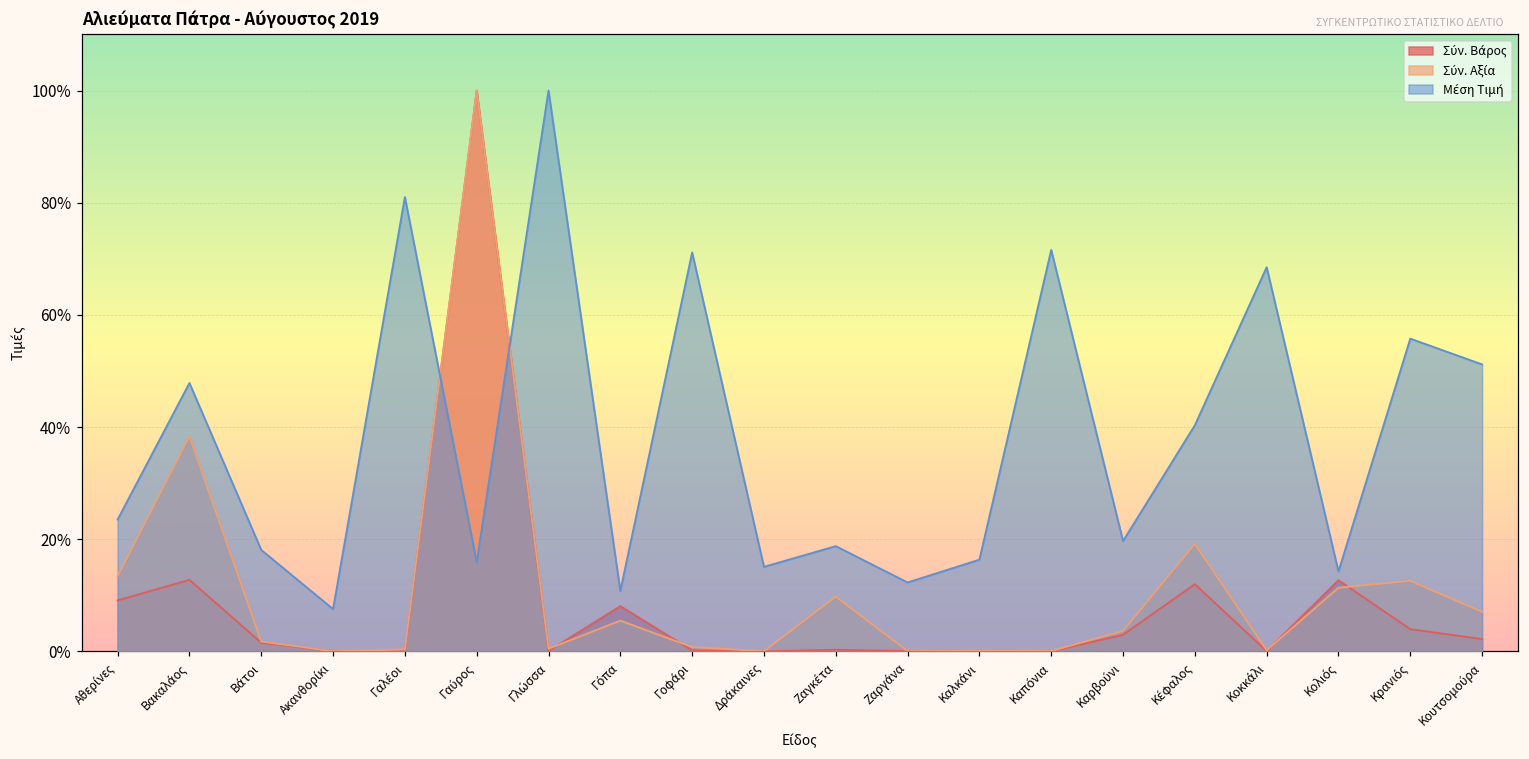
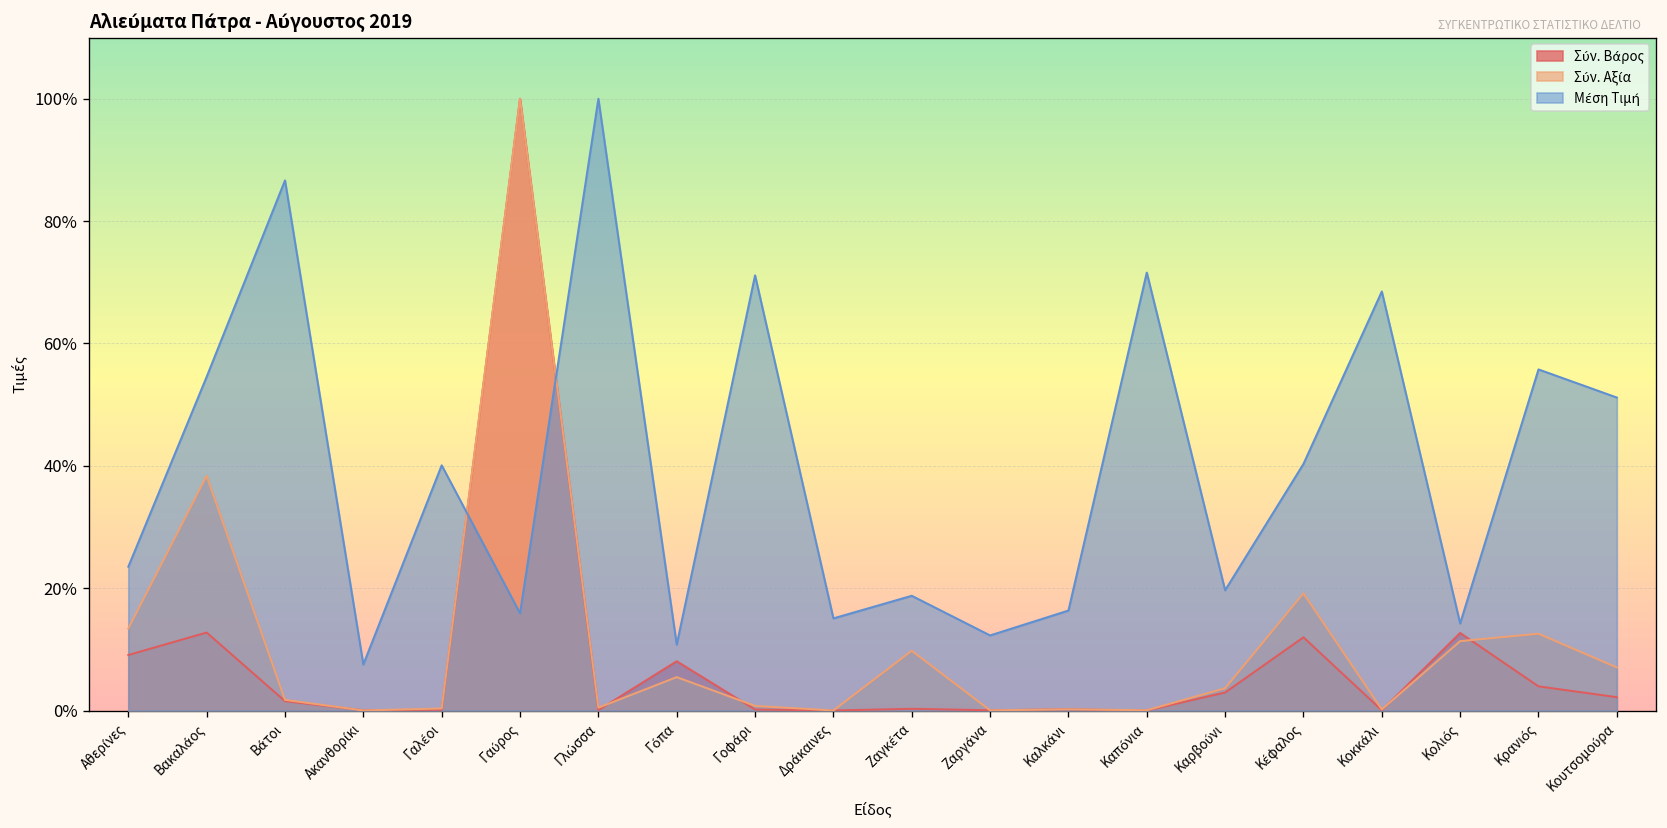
  {
    "Σύν. Βάρος": {
      "Αθερίνες": "9%",
      "Βακαλάος": "13%",
      "Γόπα": "8%",
      "Γοφάρι": "0%",
      "Ζαγκέτα": "0%",
      "Καρβούνι": "3%",
      "Κέφαλος": "12%",
      "Κολιός": "13%",
      "Κρανιός": "4%",
      "Κουτσομούρα": "2%"
    },
    "Σύν. Αξία": {
      "Αθερίνες": "13%",
      "Βακαλάος": "38%",
      "Γόπα": "5%",
      "Γοφάρι": "1%",
      "Ζαγκέτα": "10%",
      "Καρβούνι": "4%",
      "Κέφαλος": "19%",
      "Κολιός": "11%",
      "Κρανιός": "13%",
      "Κουτσομούρα": "7%"
    },
    "Μέση Τιμή": {
      "Αθερίνες": "24%",
-     "Βακαλάος": "48%",
-     "Βάτοι": "18%",
+     "Βακαλάος": "55%",
+     "Βάτοι": "87%",
      "Ακανθορίκι": "8%",
-     "Γαλέοι": "81%",
+     "Γαλέοι": "40%",
      "Γαύρος": "16%",
      "Γλώσσα": "100%",
      "Γόπα": "11%",
      "Γοφάρι": "71%",
      "Δράκαινες": "15%",
      "Ζαγκέτα": "19%",
      "Ζαργάνα": "12%",
      "Καλκάνι": "16%",
      "Καπόνια": "72%",
      "Καρβούνι": "20%",
      "Κέφαλος": "40%",
      "Κοκκάλι": "69%",
      "Κολιός": "14%",
      "Κρανιός": "56%",
      "Κουτσομούρα": "51%"
    }
  }
